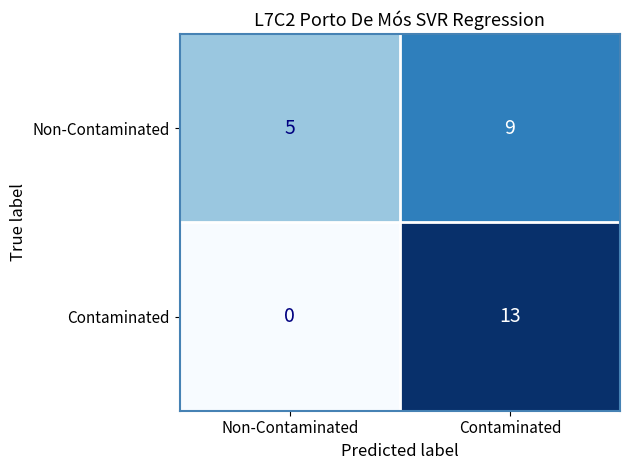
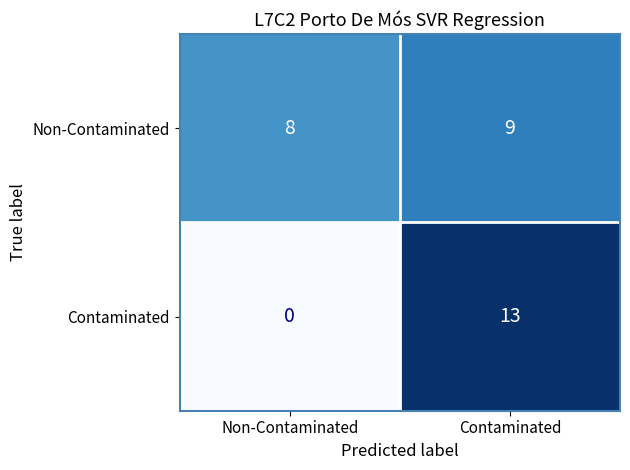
  {
    "Non-Contaminated": {
-     "Non-Contaminated": 5,
+     "Non-Contaminated": 8,
      "Contaminated": 9
    },
    "Contaminated": {
      "Non-Contaminated": 0,
      "Contaminated": 13
    }
  }
